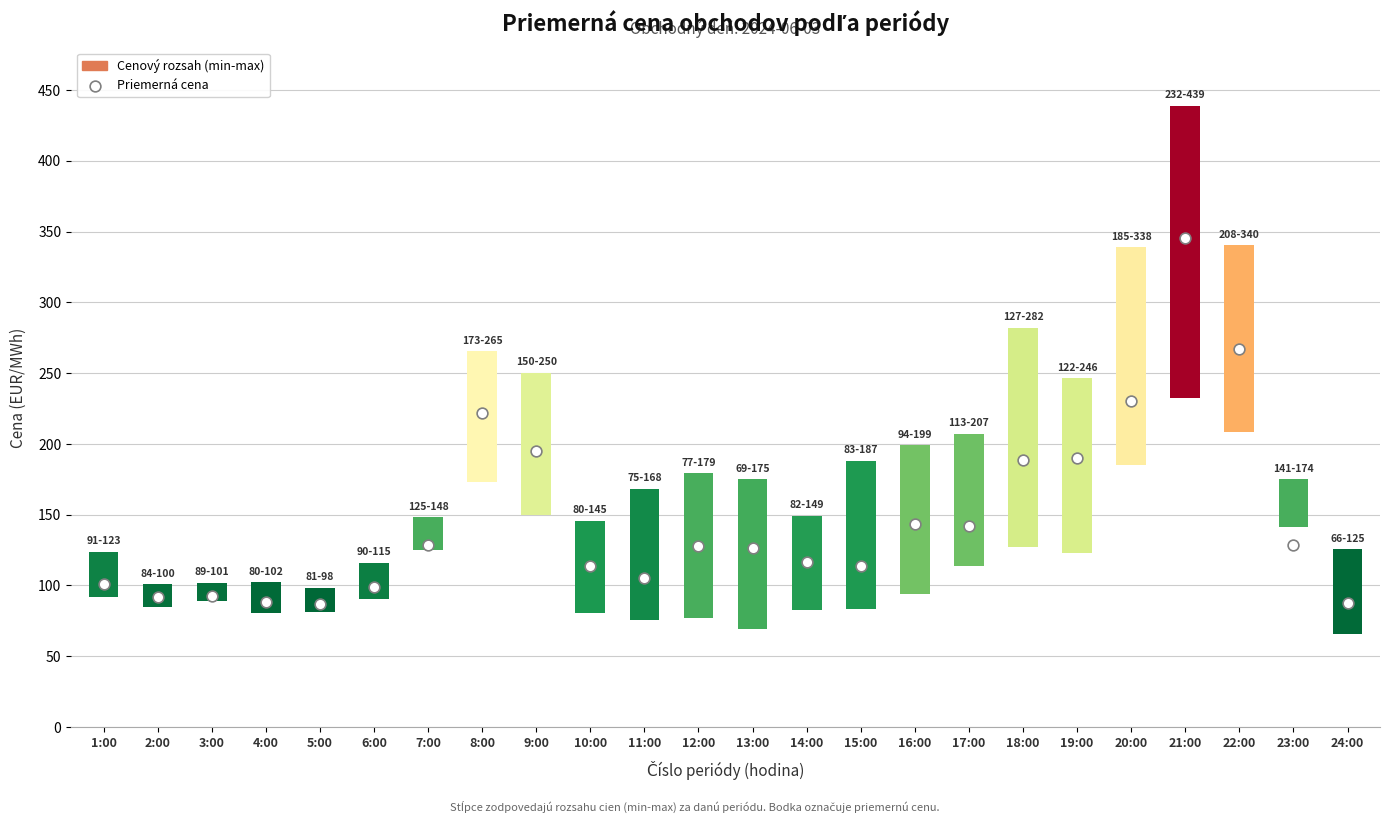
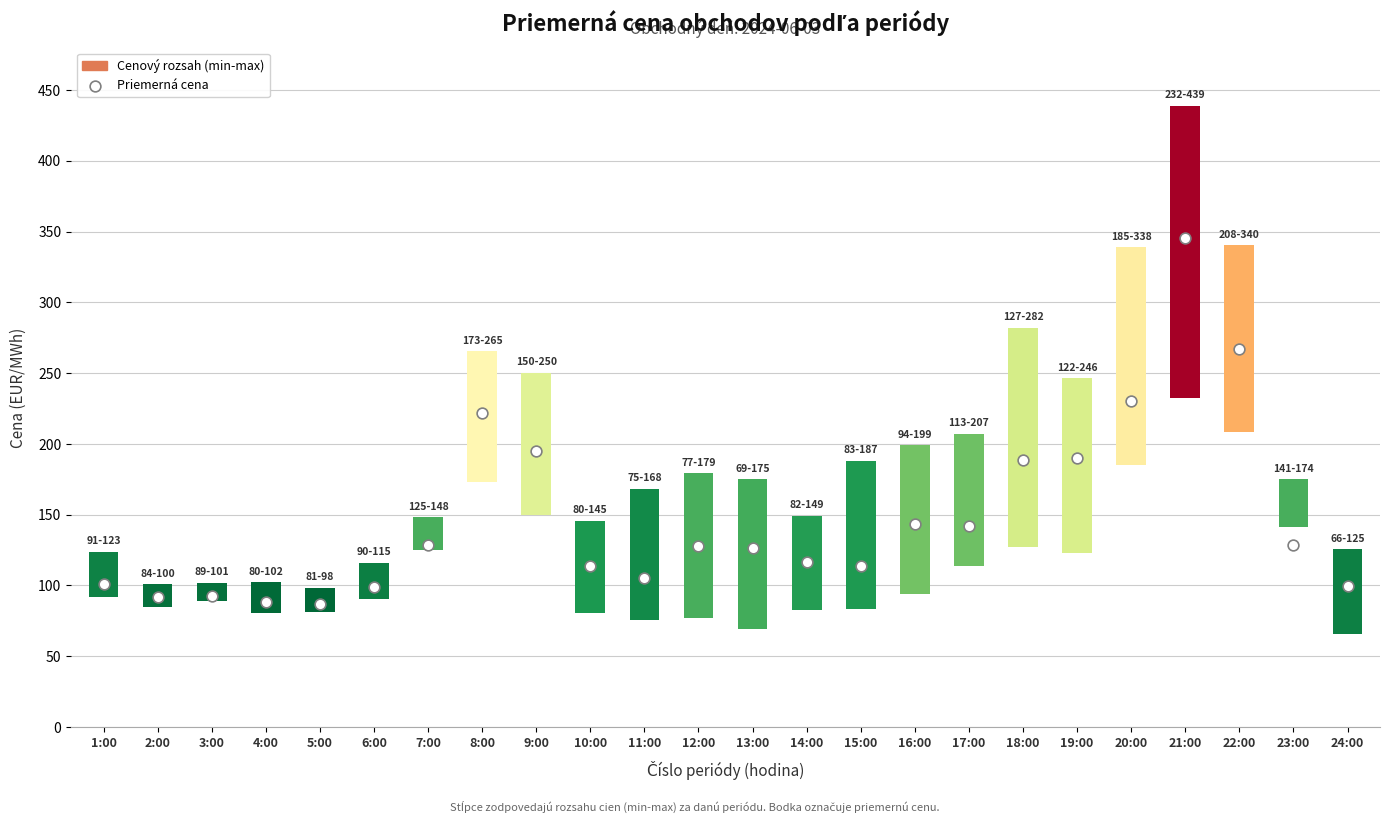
  {
    "Priemerná cena": {
-     "24:00": 88
+     "24:00": 100
    }
  }
